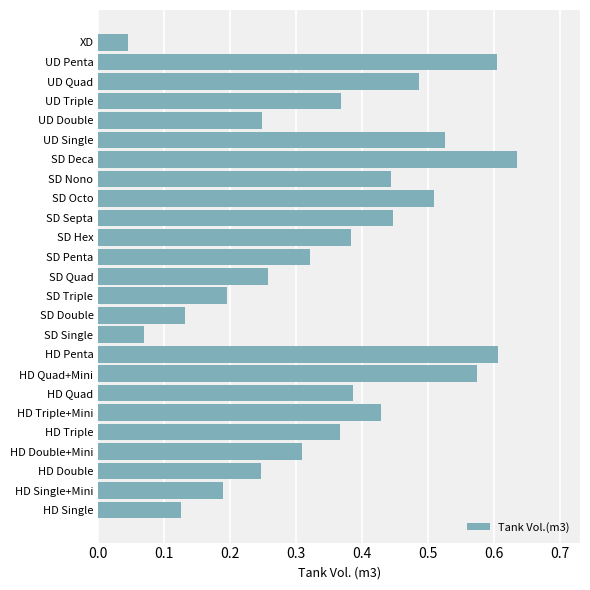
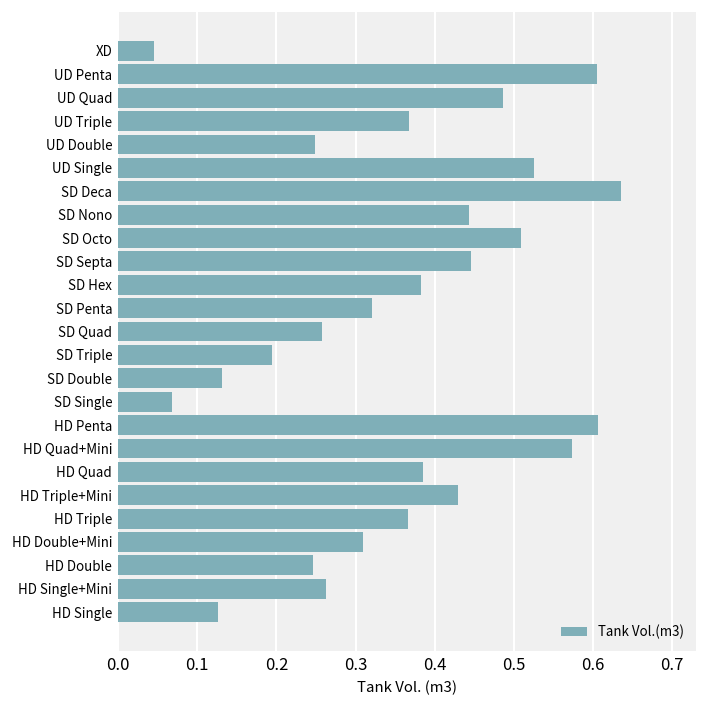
  {
    "XD": 0.05,
    "UD Penta": 0.60,
    "UD Quad": 0.49,
    "UD Triple": 0.37,
    "UD Double": 0.25,
    "UD Single": 0.53,
    "SD Deca": 0.63,
    "SD Nono": 0.44,
    "SD Octo": 0.51,
    "SD Septa": 0.45,
    "SD Hex": 0.38,
    "SD Penta": 0.32,
    "SD Quad": 0.26,
    "SD Triple": 0.19,
    "SD Double": 0.13,
    "SD Single": 0.07,
    "HD Penta": 0.61,
    "HD Quad+Mini": 0.57,
    "HD Quad": 0.39,
    "HD Triple+Mini": 0.43,
    "HD Triple": 0.37,
    "HD Double+Mini": 0.31,
    "HD Double": 0.25,
-   "HD Single+Mini": 0.19,
+   "HD Single+Mini": 0.26,
    "HD Single": 0.13
  }
